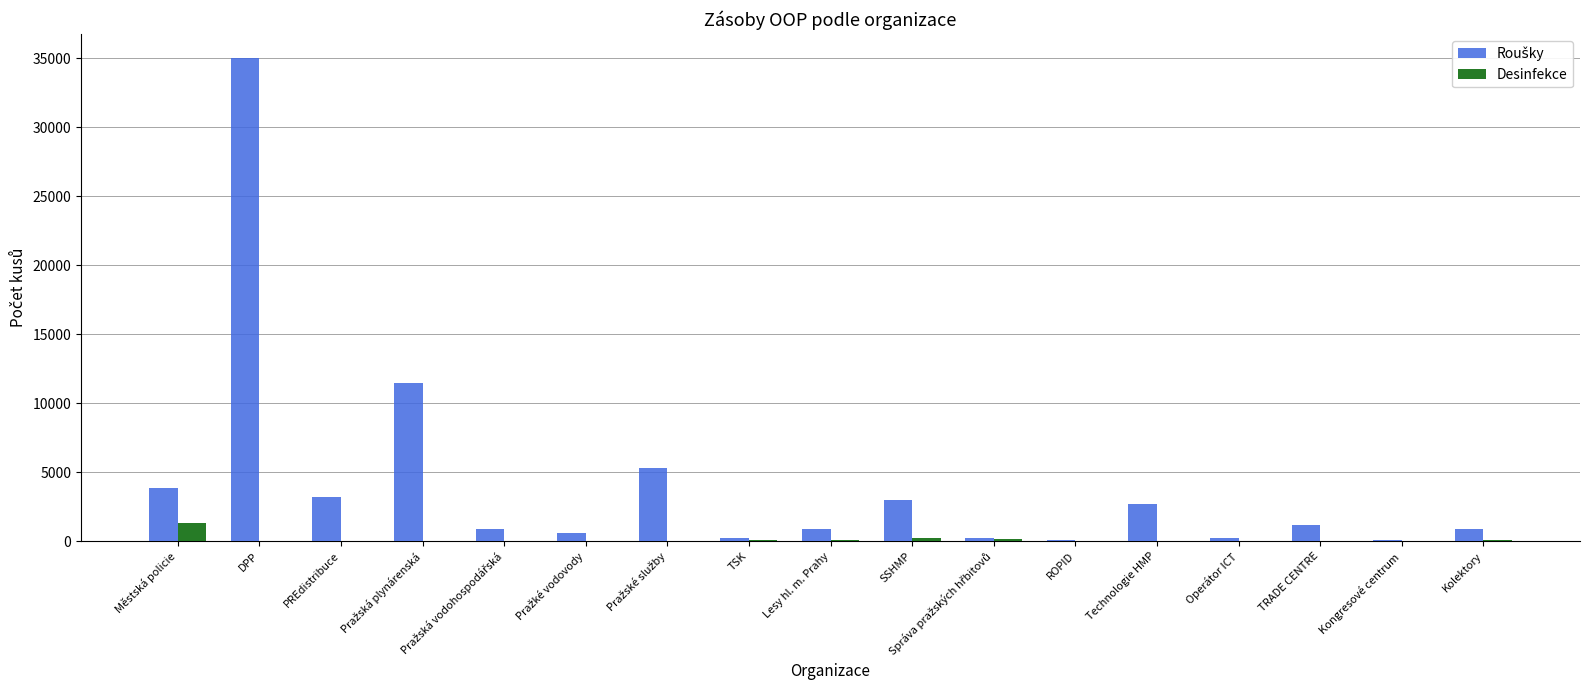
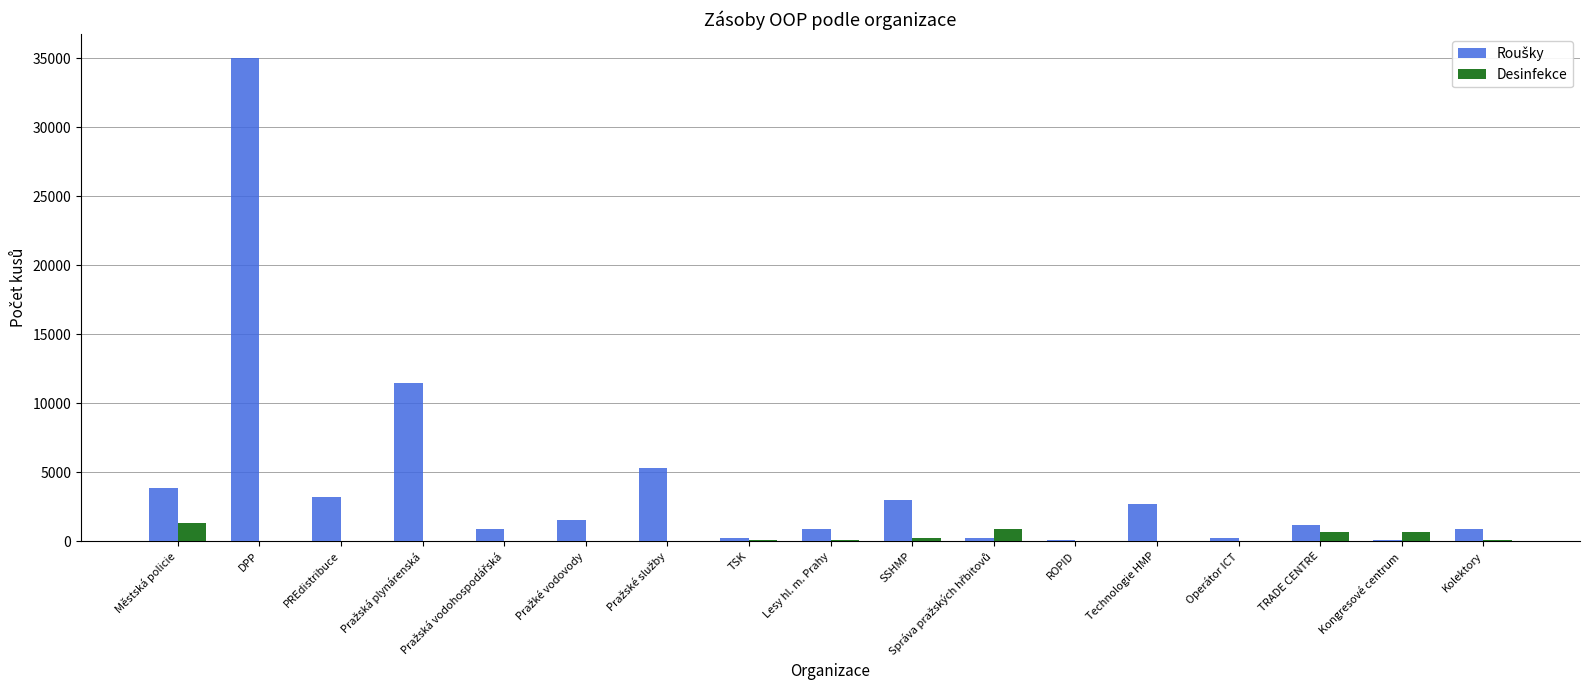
  {
    "Roušky": {
      "Městská policie": 3800,
      "DPP": 35000,
      "PREdistribuce": 3200,
      "Pražská plynárenská": 11500,
      "Pražská vodohospodářská": 900,
-     "Pražké vodovody": 600,
+     "Pražké vodovody": 1500,
      "Pražské služby": 5300,
      "TSK": 200,
      "Lesy hl. m. Prahy": 900,
      "SSHMP": 3000,
      "Správa pražských hřbitovů": 200,
      "Technologie HMP": 2700,
      "Operátor ICT": 200,
      "TRADE CENTRE": 1200,
      "Kolektory": 900
    },
    "Desinfekce": {
      "Městská policie": 1300,
      "DPP": 0,
      "Pražská plynárenská": 0,
      "Pražské služby": 0,
      "SSHMP": 300,
-     "Správa pražských hřbitovů": 200,
+     "Správa pražských hřbitovů": 900,
      "Technologie HMP": 0,
-     "TRADE CENTRE": 0,
-     "Kongresové centrum": 0
+     "TRADE CENTRE": 700,
+     "Kongresové centrum": 700
    }
  }
